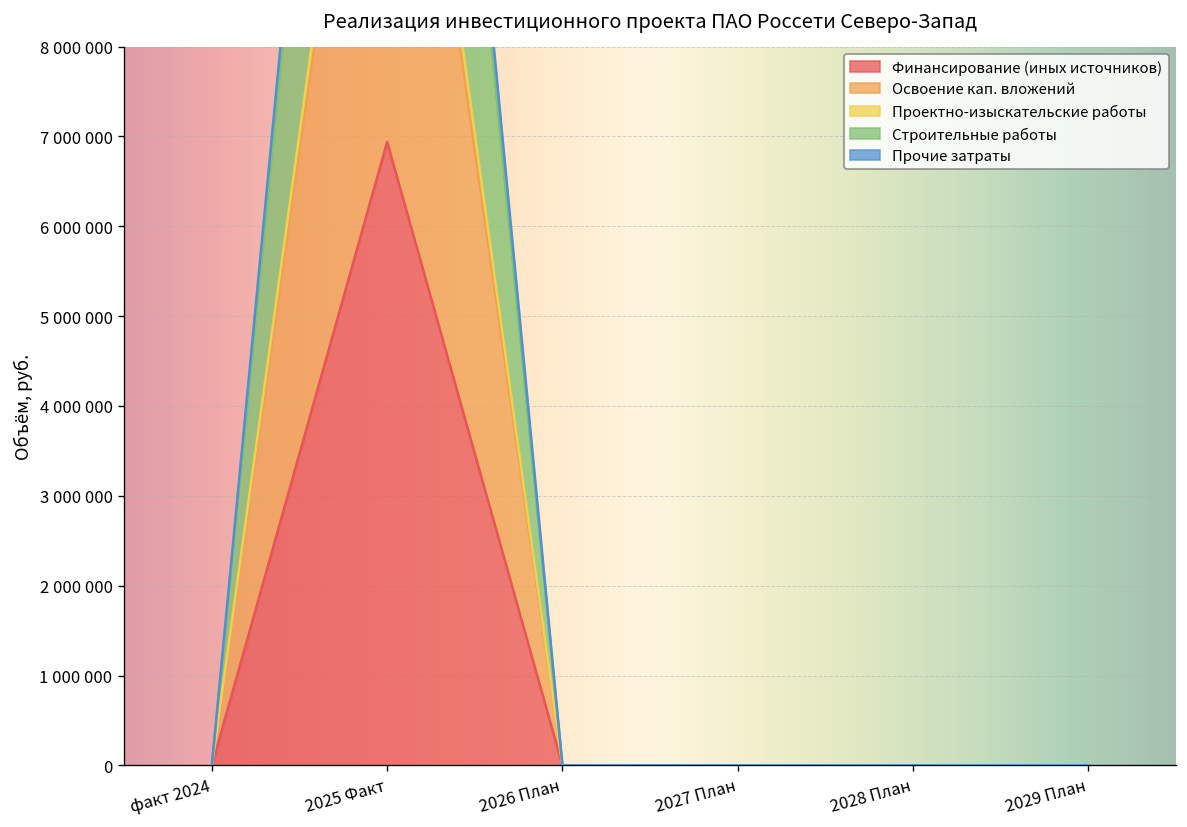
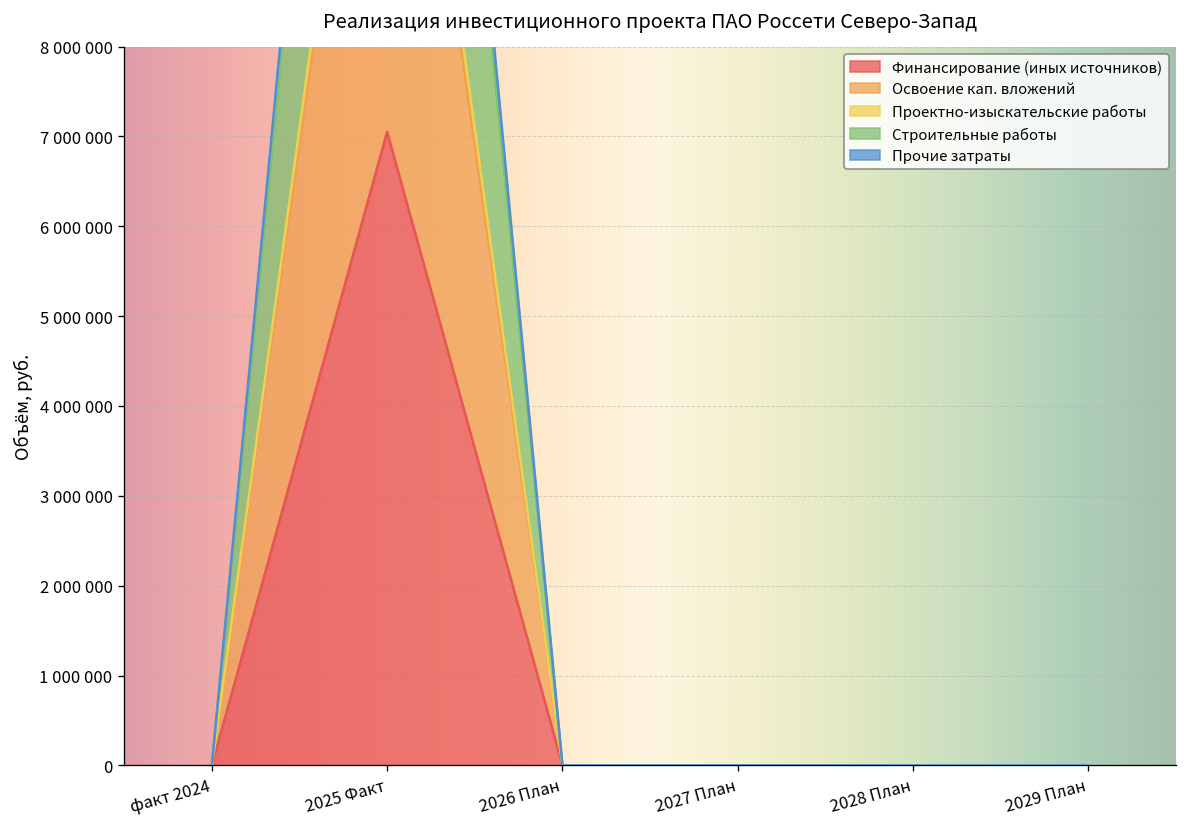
  {
    "Финансирование (иных источников)": {
-     "2025 Факт": 6900000
+     "2025 Факт": 7100000
    }
  }
